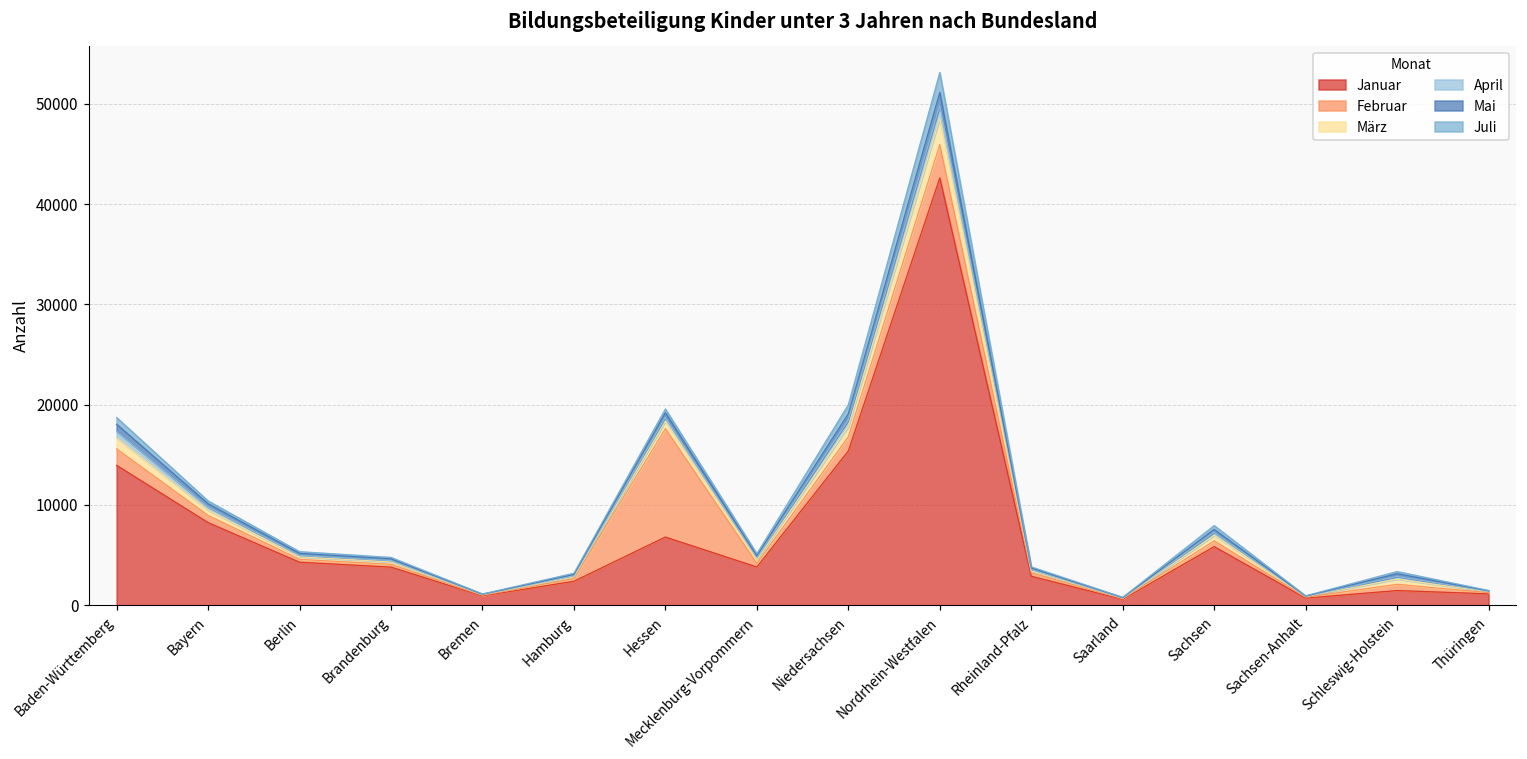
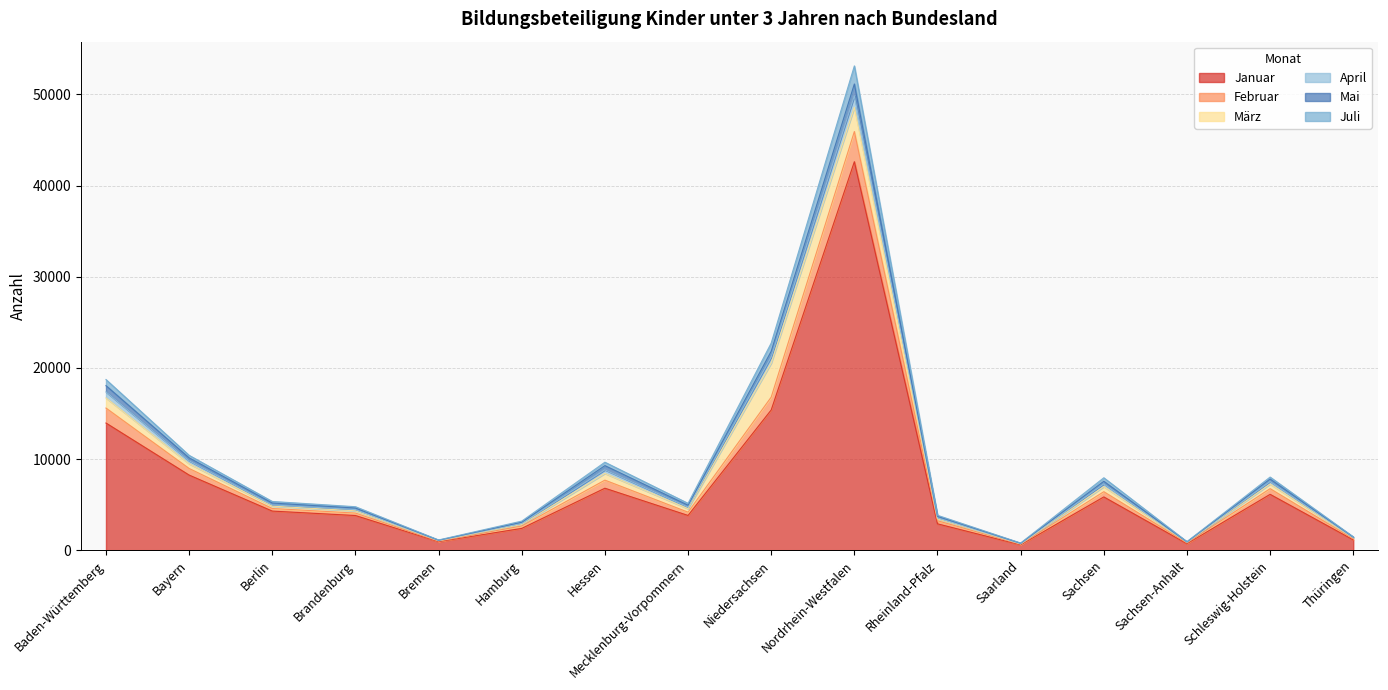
  {
    "Januar": {
      "Baden-Württemberg": 14000,
      "Bayern": 8000,
      "Berlin": 4000,
      "Hessen": 7000,
      "Mecklenburg-Vorpommern": 4000,
      "Niedersachsen": 15000,
      "Nordrhein-Westfalen": 43000,
      "Rheinland-Pfalz": 3000,
      "Sachsen": 6000,
-     "Schleswig-Holstein": 1000
+     "Schleswig-Holstein": 6000
    },
    "Februar": {
      "Baden-Württemberg": 2000,
      "Bayern": 1000,
-     "Hessen": 11000,
+     "Hessen": 1000,
      "Mecklenburg-Vorpommern": 0,
      "Niedersachsen": 1000,
      "Nordrhein-Westfalen": 3000,
      "Sachsen": 1000,
      "Schleswig-Holstein": 1000
    },
    "März": {
      "Baden-Württemberg": 1000,
      "Bayern": 1000,
      "Hessen": 1000,
-     "Niedersachsen": 1000,
+     "Niedersachsen": 4000,
      "Nordrhein-Westfalen": 3000,
      "Sachsen": 1000
    },
    "Mai": {
      "Baden-Württemberg": 1000,
      "Bayern": 0,
      "Hessen": 0,
      "Niedersachsen": 1000,
      "Nordrhein-Westfalen": 1000,
      "Sachsen": 0
    }
  }
